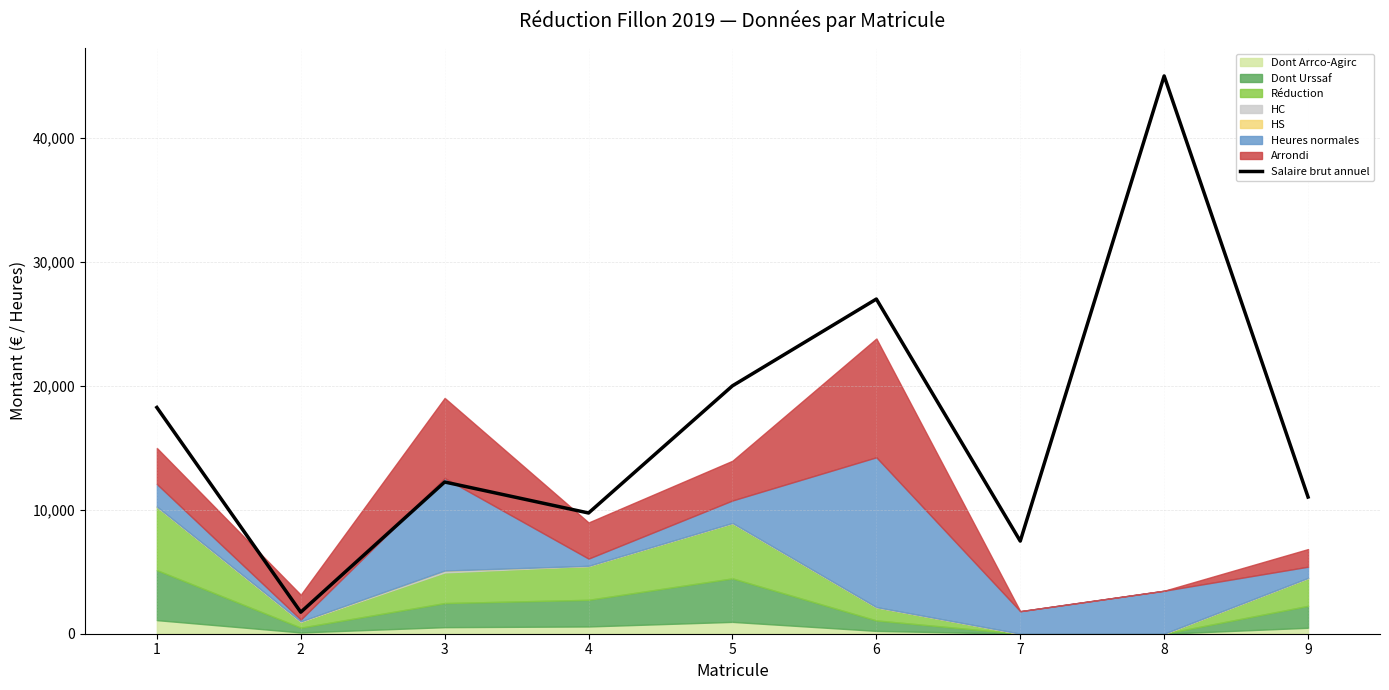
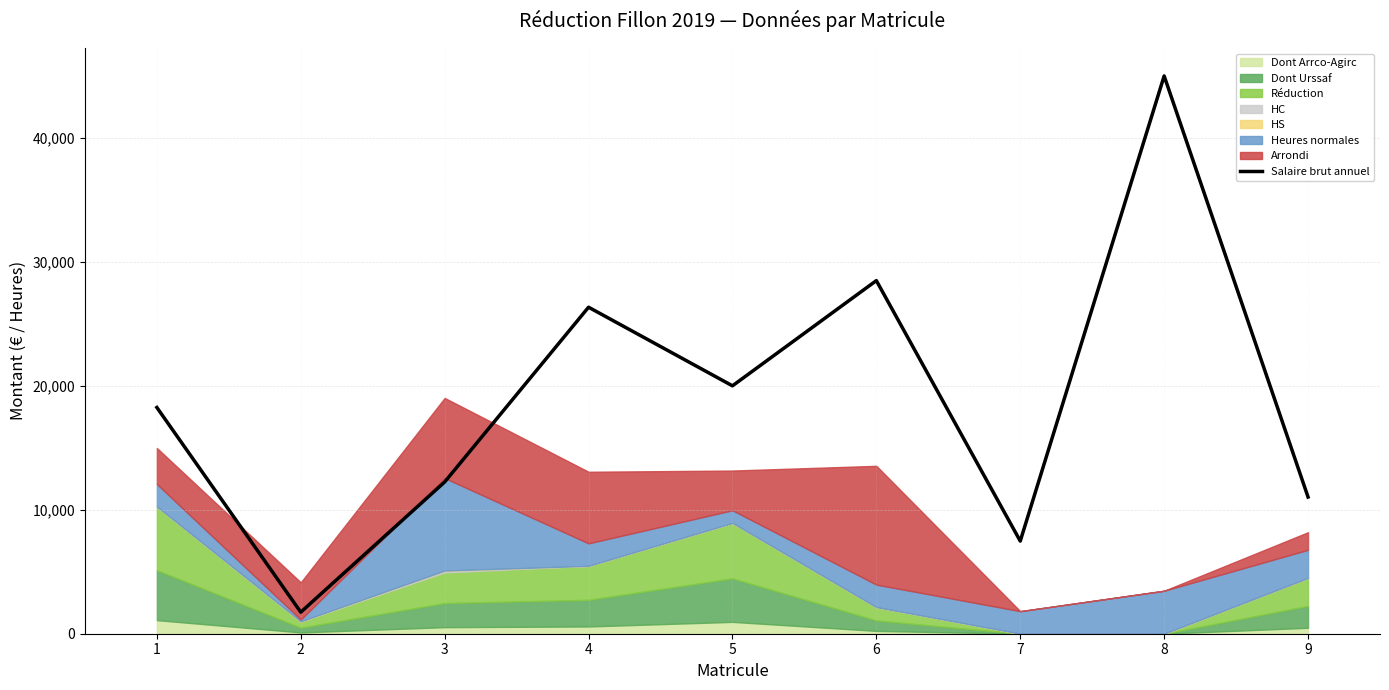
  {
    "Salaire brut annuel": {
      "1": "18,300",
      "2": "1,700",
      "3": "12,200",
-     "4": "9,700",
+     "4": "26,300",
      "5": "20,000",
-     "6": "27,000",
+     "6": "28,500",
      "7": "7,500",
      "8": "45,000",
      "9": "11,000"
    },
    "Heures normales": {
      "1": "1,800",
      "3": "7,500",
-     "4": "600",
-     "5": "1,800",
-     "6": "12,100",
-     "9": "900"
+     "4": "1,800",
+     "5": "1,000",
+     "6": "1,800",
+     "9": "2,300"
    },
    "Arrondi": {
      "1": "2,900",
-     "2": "2,000",
+     "2": "3,000",
      "3": "6,500",
-     "4": "2,900",
+     "4": "5,800",
      "5": "3,200",
      "6": "9,600",
      "9": "1,400"
    }
  }
